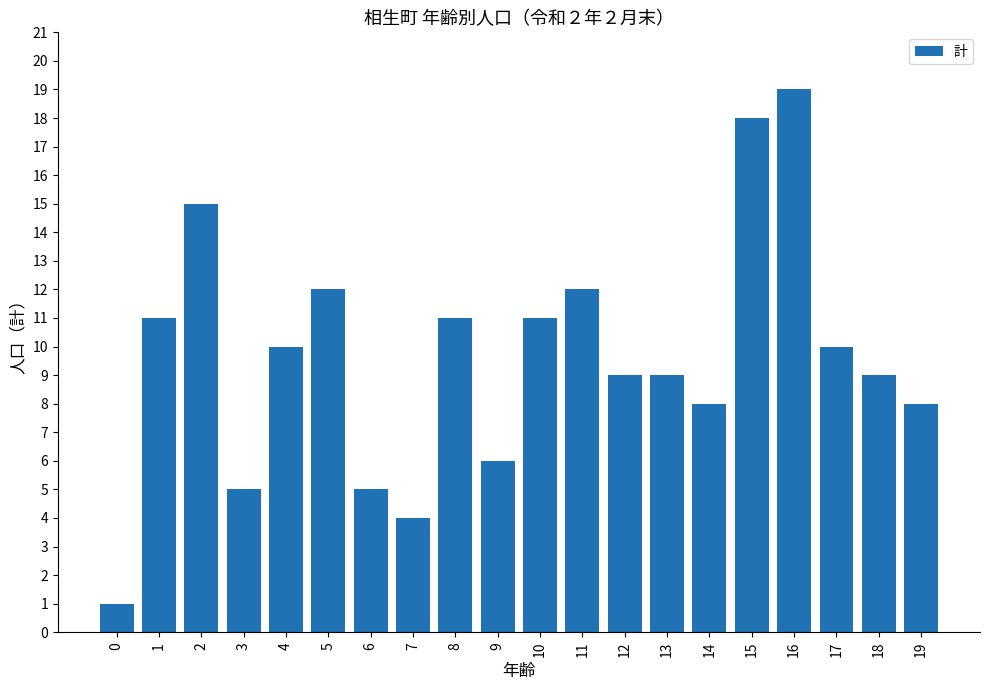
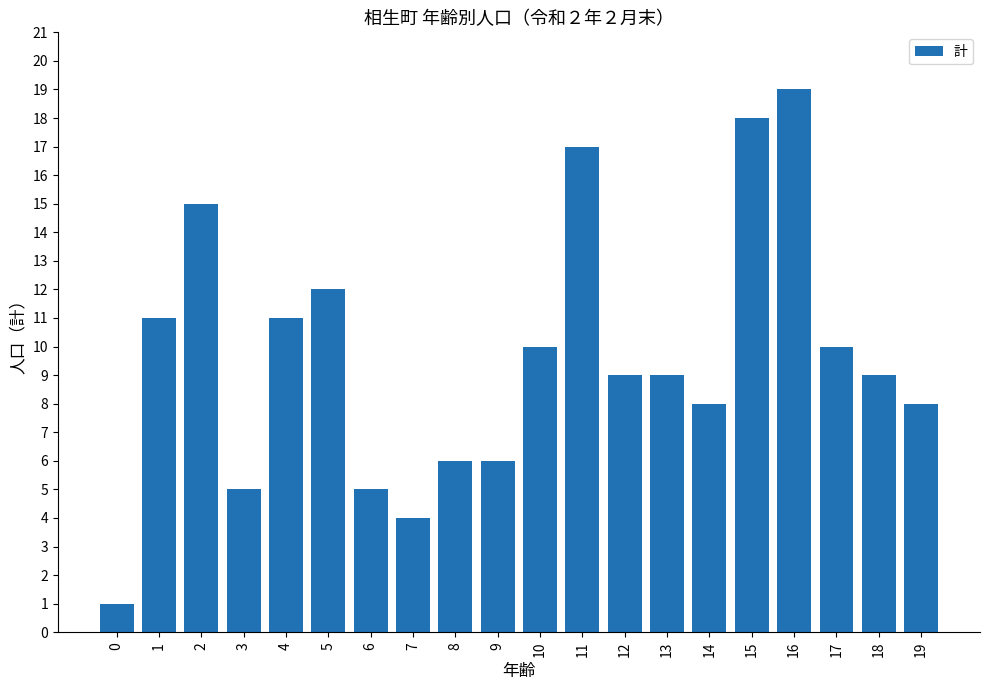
  {
    "0": 1,
    "1": 11,
    "2": 15,
    "3": 5,
-   "4": 10,
+   "4": 11,
    "5": 12,
    "6": 5,
    "7": 4,
-   "8": 11,
+   "8": 6,
    "9": 6,
-   "10": 11,
-   "11": 12,
+   "10": 10,
+   "11": 17,
    "12": 9,
    "13": 9,
    "14": 8,
    "15": 18,
    "16": 19,
    "17": 10,
    "18": 9,
    "19": 8
  }
